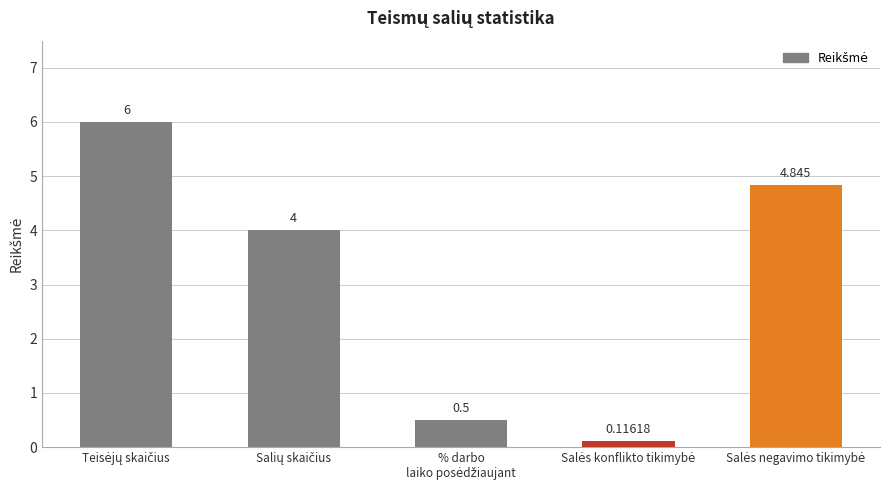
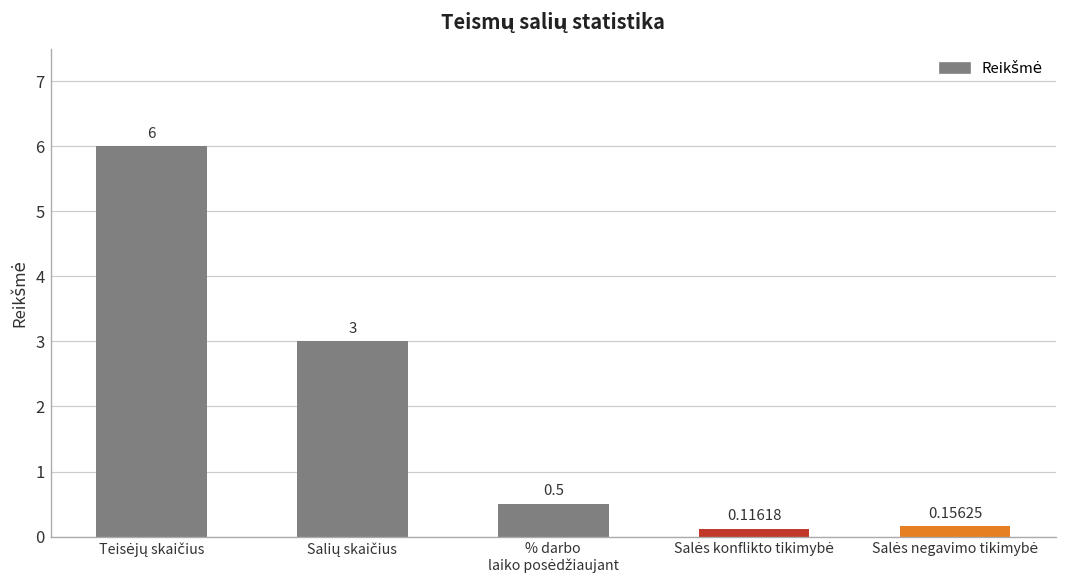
  {
    "Teisėjų skaičius": 6,
-   "Salių skaičius": 4,
+   "Salių skaičius": 3,
    "% darbo laiko posėdžiaujant": 0.5,
    "Salės konflikto tikimybė": 0.11618,
-   "Salės negavimo tikimybė": 4.845
+   "Salės negavimo tikimybė": 0.15625
  }
